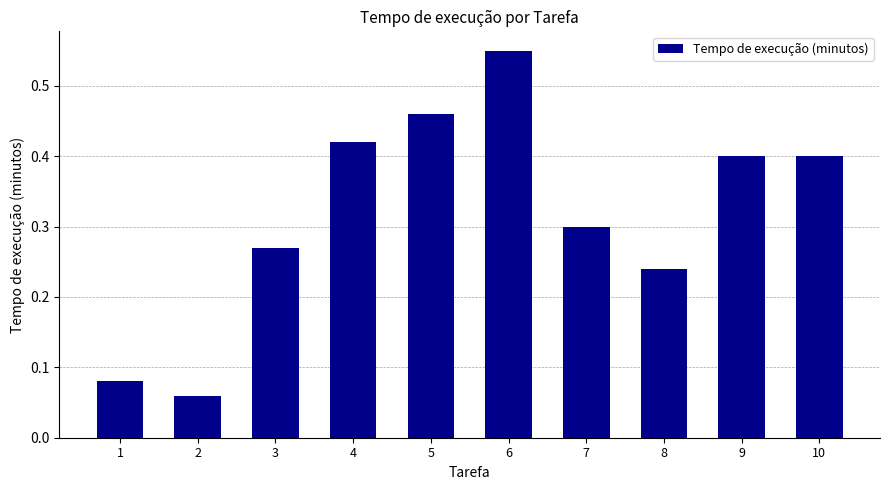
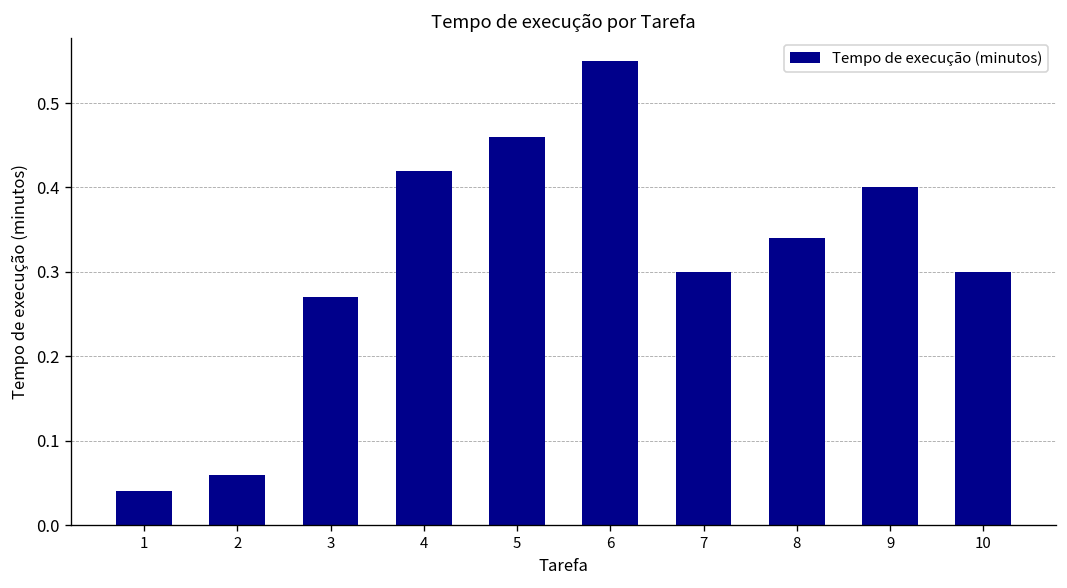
  {
-   "1": 0.08,
+   "1": 0.04,
    "2": 0.06,
    "3": 0.27,
    "4": 0.42,
    "5": 0.46,
    "6": 0.55,
    "7": 0.30,
-   "8": 0.24,
+   "8": 0.34,
    "9": 0.40,
-   "10": 0.4
+   "10": 0.3
  }
